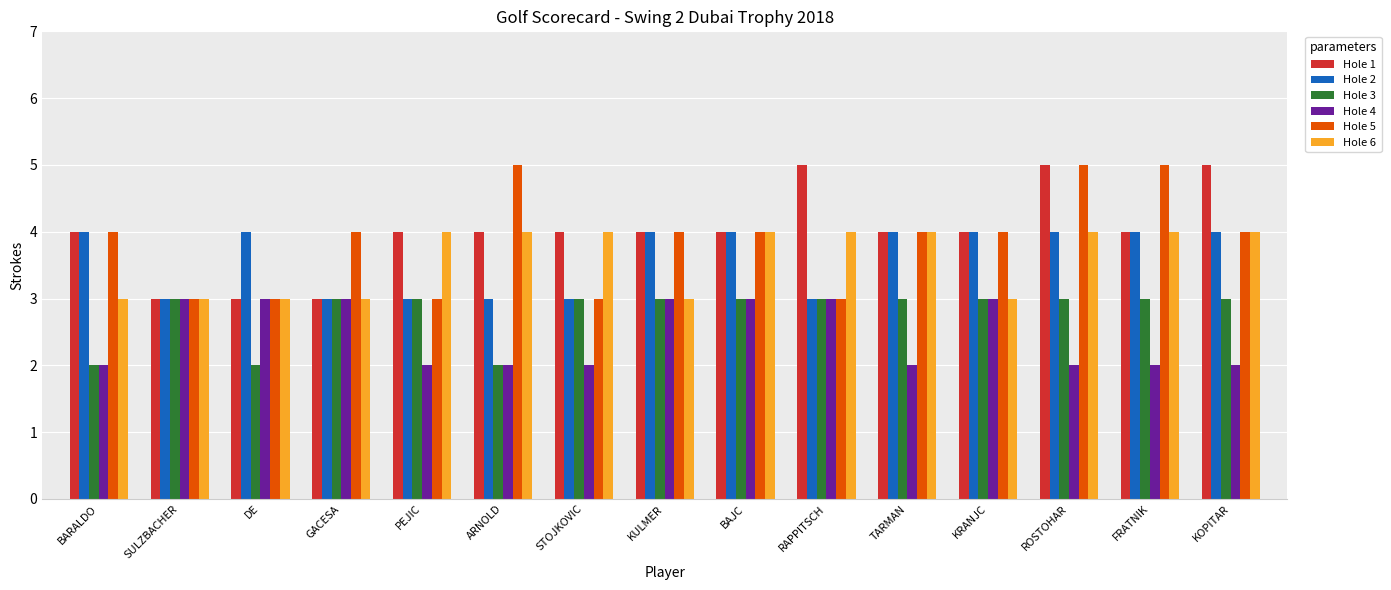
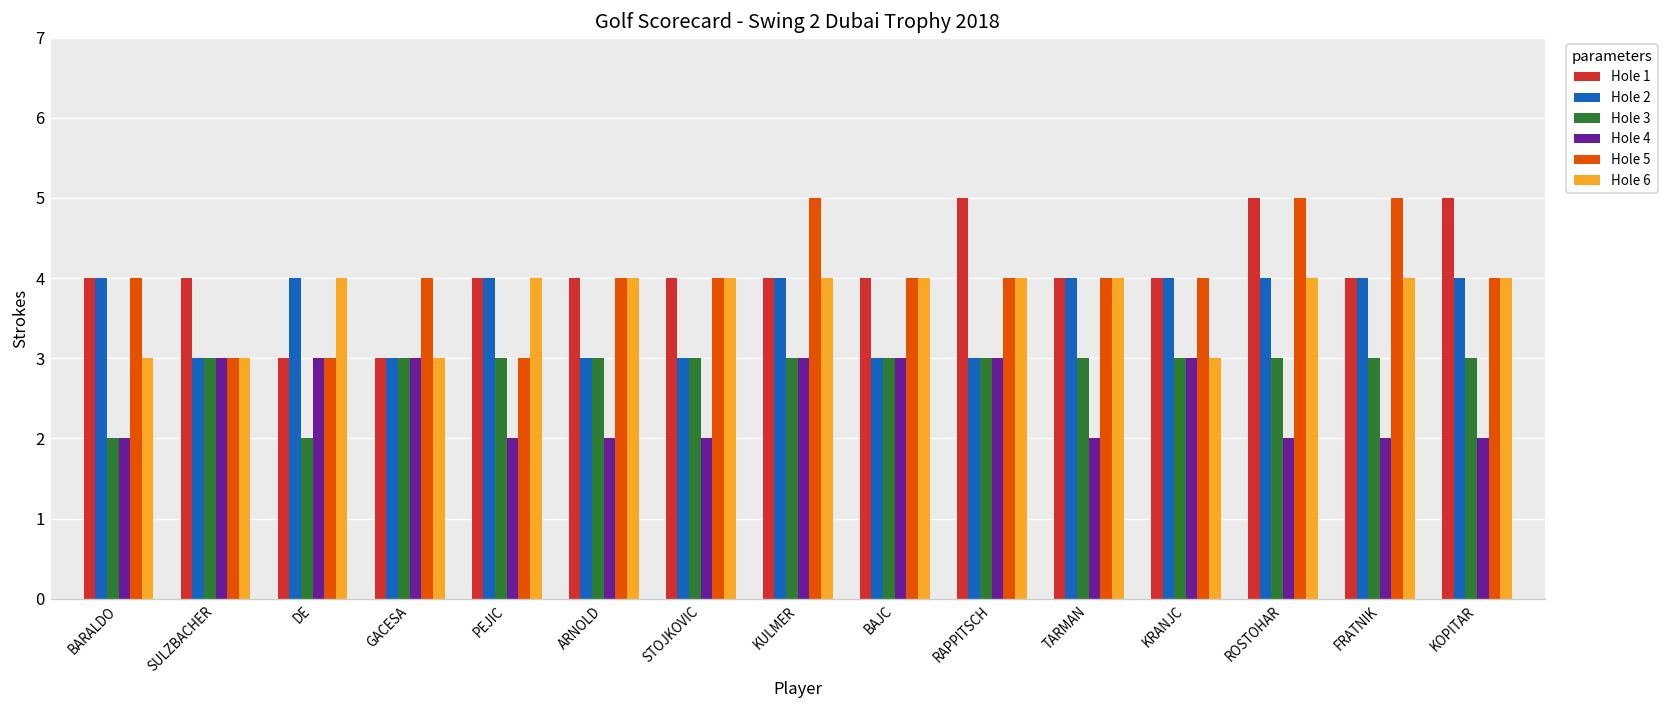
  {
    "Hole 1": {
      "BARALDO": 4,
-     "SULZBACHER": 3,
+     "SULZBACHER": 4,
      "DE": 3,
      "GACESA": 3,
      "PEJIC": 4,
      "ARNOLD": 4,
      "STOJKOVIC": 4,
      "KULMER": 4,
      "BAJC": 4,
      "RAPPITSCH": 5,
      "TARMAN": 4,
      "KRANJC": 4,
      "ROSTOHAR": 5,
      "FRATNIK": 4,
      "KOPITAR": 5
    },
    "Hole 2": {
      "BARALDO": 4,
      "SULZBACHER": 3,
      "DE": 4,
      "GACESA": 3,
-     "PEJIC": 3,
+     "PEJIC": 4,
      "ARNOLD": 3,
      "STOJKOVIC": 3,
      "KULMER": 4,
-     "BAJC": 4,
+     "BAJC": 3,
      "RAPPITSCH": 3,
      "TARMAN": 4,
      "KRANJC": 4,
      "ROSTOHAR": 4,
      "FRATNIK": 4,
      "KOPITAR": 4
    },
    "Hole 3": {
      "BARALDO": 2,
      "SULZBACHER": 3,
      "DE": 2,
      "GACESA": 3,
      "PEJIC": 3,
-     "ARNOLD": 2,
+     "ARNOLD": 3,
      "STOJKOVIC": 3,
      "KULMER": 3,
      "BAJC": 3,
      "RAPPITSCH": 3,
      "TARMAN": 3,
      "KRANJC": 3,
      "ROSTOHAR": 3,
      "FRATNIK": 3,
      "KOPITAR": 3
    },
    "Hole 4": {
      "BARALDO": 2,
      "SULZBACHER": 3,
      "DE": 3,
      "GACESA": 3,
      "PEJIC": 2,
      "ARNOLD": 2,
      "STOJKOVIC": 2,
      "KULMER": 3,
      "BAJC": 3,
      "RAPPITSCH": 3,
      "TARMAN": 2,
      "KRANJC": 3,
      "ROSTOHAR": 2,
      "FRATNIK": 2,
      "KOPITAR": 2
    },
    "Hole 5": {
      "BARALDO": 4,
      "SULZBACHER": 3,
      "DE": 3,
      "GACESA": 4,
      "PEJIC": 3,
-     "ARNOLD": 5,
-     "STOJKOVIC": 3,
-     "KULMER": 4,
+     "ARNOLD": 4,
+     "STOJKOVIC": 4,
+     "KULMER": 5,
      "BAJC": 4,
-     "RAPPITSCH": 3,
+     "RAPPITSCH": 4,
      "TARMAN": 4,
      "KRANJC": 4,
      "ROSTOHAR": 5,
      "FRATNIK": 5,
      "KOPITAR": 4
    },
    "Hole 6": {
      "BARALDO": 3,
      "SULZBACHER": 3,
-     "DE": 3,
+     "DE": 4,
      "GACESA": 3,
      "PEJIC": 4,
      "ARNOLD": 4,
      "STOJKOVIC": 4,
-     "KULMER": 3,
+     "KULMER": 4,
      "BAJC": 4,
      "RAPPITSCH": 4,
      "TARMAN": 4,
      "KRANJC": 3,
      "ROSTOHAR": 4,
      "FRATNIK": 4,
      "KOPITAR": 4
    }
  }
